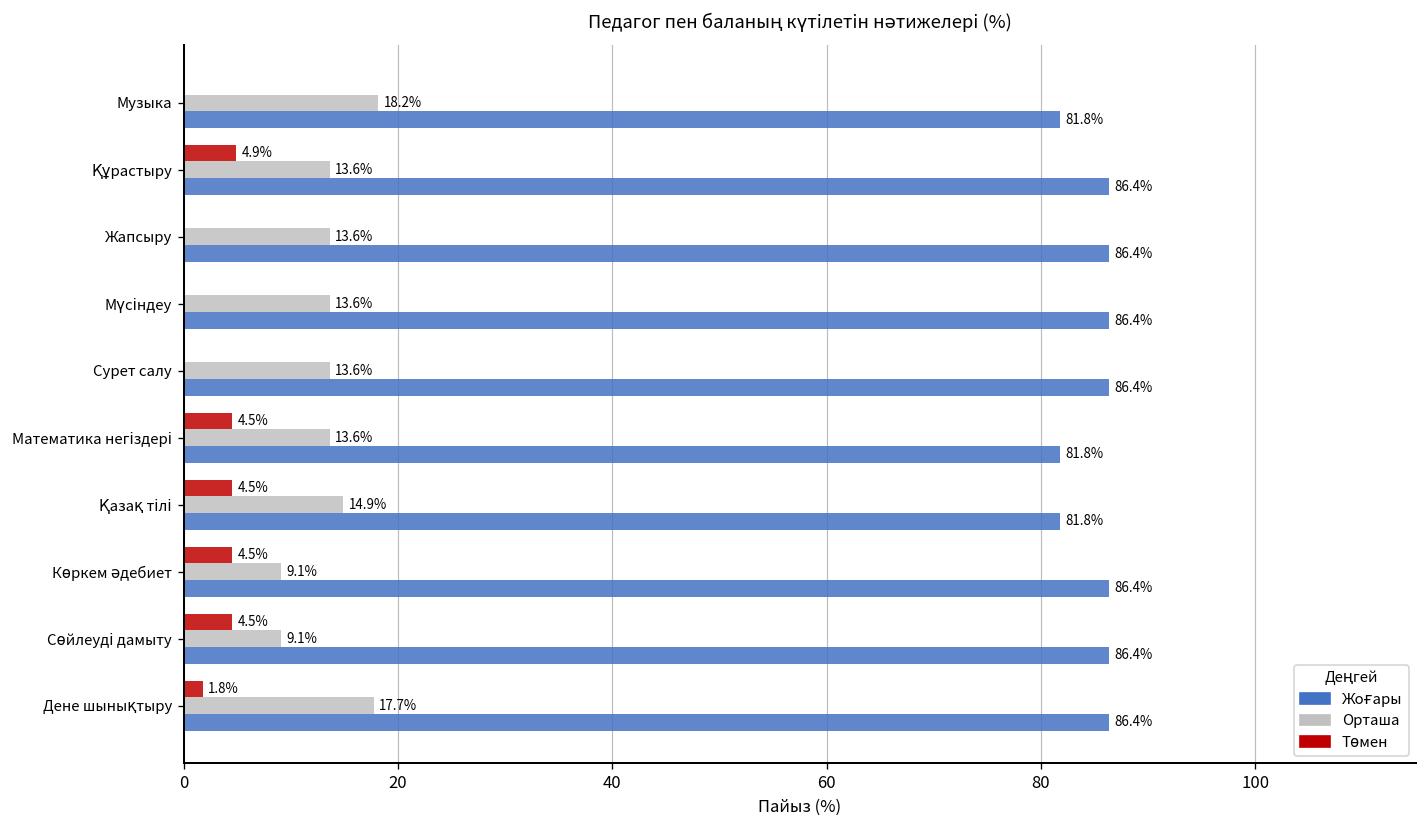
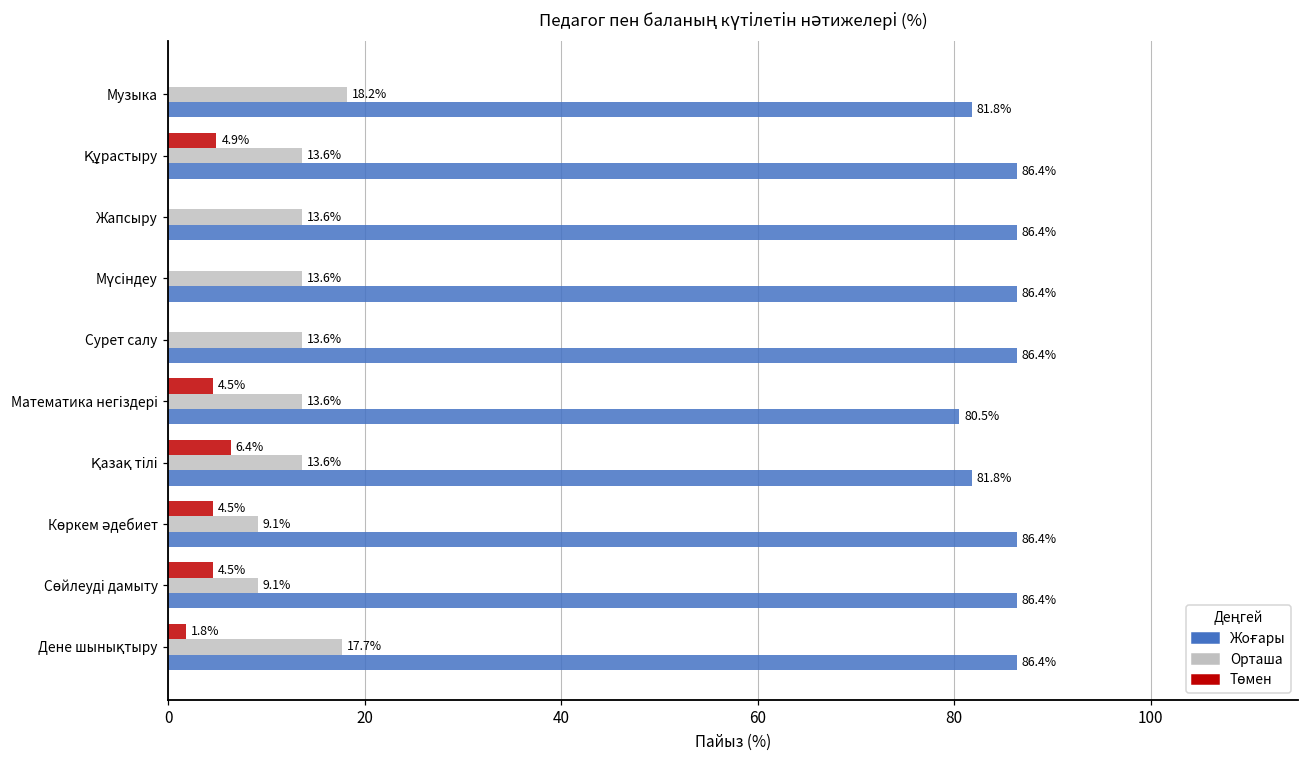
  {
    "Жоғары": {
      "Музыка": "81.8%",
      "Құрастыру": "86.4%",
      "Жапсыру": "86.4%",
      "Мүсіндеу": "86.4%",
      "Сурет салу": "86.4%",
-     "Математика негіздері": "81.8%",
+     "Математика негіздері": "80.5%",
      "Қазақ тілі": "81.8%",
      "Көркем әдебиет": "86.4%",
      "Сөйлеуді дамыту": "86.4%",
      "Дене шынықтыру": "86.4%"
    },
    "Орташа": {
      "Музыка": "18.2%",
      "Құрастыру": "13.6%",
      "Жапсыру": "13.6%",
      "Мүсіндеу": "13.6%",
      "Сурет салу": "13.6%",
      "Математика негіздері": "13.6%",
-     "Қазақ тілі": "14.9%",
+     "Қазақ тілі": "13.6%",
      "Көркем әдебиет": "9.1%",
      "Сөйлеуді дамыту": "9.1%",
      "Дене шынықтыру": "17.7%"
    },
    "Төмен": {
      "Құрастыру": "4.9%",
      "Математика негіздері": "4.5%",
-     "Қазақ тілі": "4.5%",
+     "Қазақ тілі": "6.4%",
      "Көркем әдебиет": "4.5%",
      "Сөйлеуді дамыту": "4.5%",
      "Дене шынықтыру": "1.8%"
    }
  }
